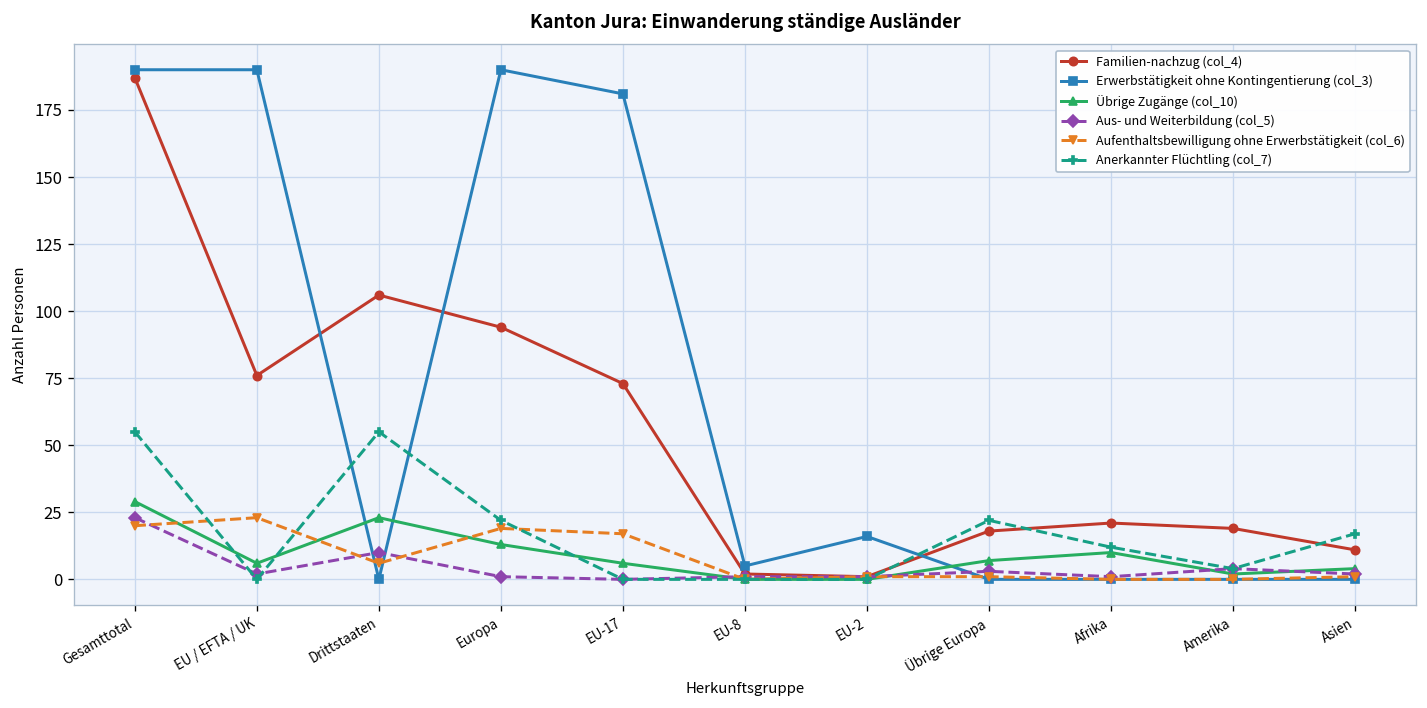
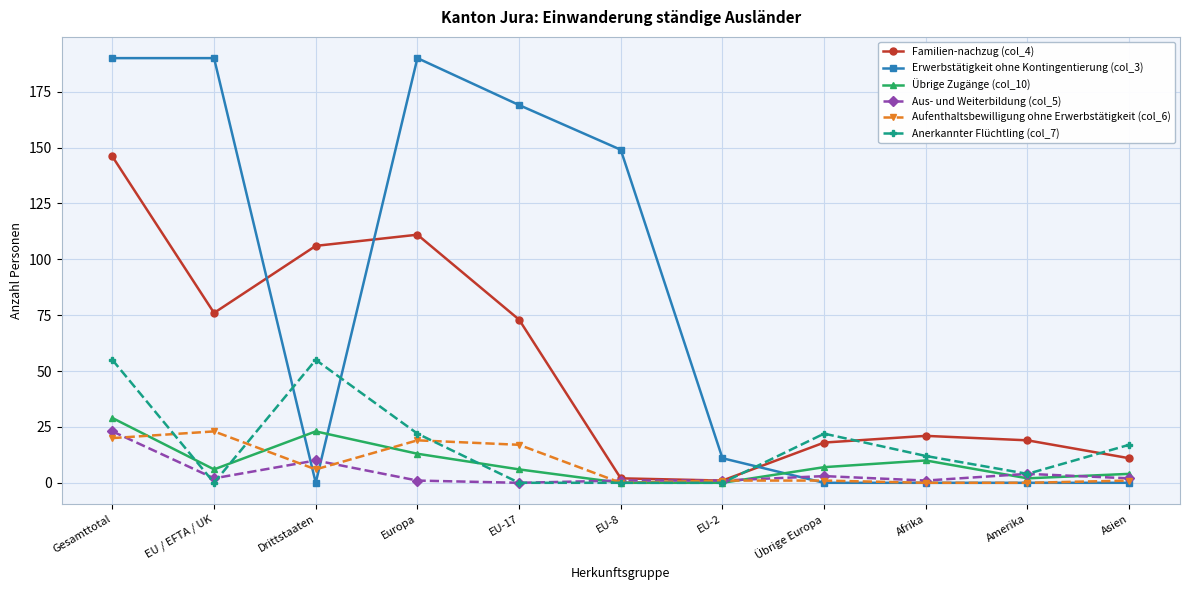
  {
    "Familien-nachzug (col_4)": {
-     "Gesamttotal": 187,
+     "Gesamttotal": 146,
      "EU / EFTA / UK": 76,
      "Drittstaaten": 106,
-     "Europa": 94,
+     "Europa": 111,
      "EU-17": 73,
      "Übrige Europa": 18,
      "Afrika": 21,
      "Amerika": 19,
      "Asien": 11
    },
    "Erwerbstätigkeit ohne Kontingentierung (col_3)": {
      "Gesamttotal": 190,
      "EU / EFTA / UK": 190,
      "Drittstaaten": 0,
      "Europa": 190,
-     "EU-17": 181,
-     "EU-8": 5,
-     "EU-2": 16
+     "EU-17": 169,
+     "EU-8": 149,
+     "EU-2": 11
    },
    "Aus- und Weiterbildung (col_5)": {
      "Gesamttotal": 23,
      "EU / EFTA / UK": 2,
      "Drittstaaten": 10,
      "Europa": 1,
      "Übrige Europa": 3
    },
    "Aufenthaltsbewilligung ohne Erwerbstätigkeit (col_6)": {
      "Gesamttotal": 20,
      "EU / EFTA / UK": 23,
      "Drittstaaten": 6,
      "Europa": 19,
      "EU-17": 17
    }
  }
